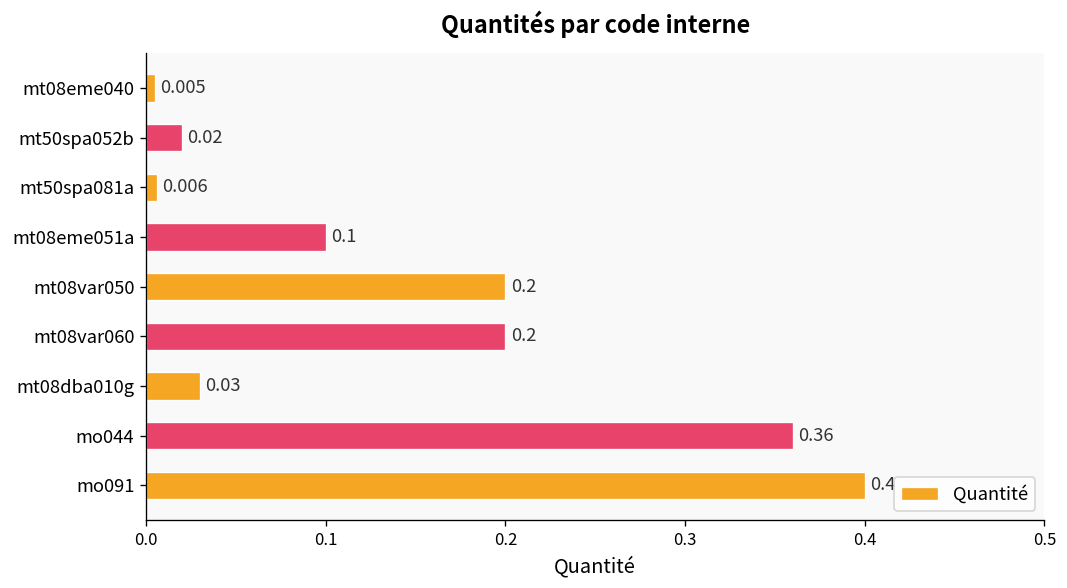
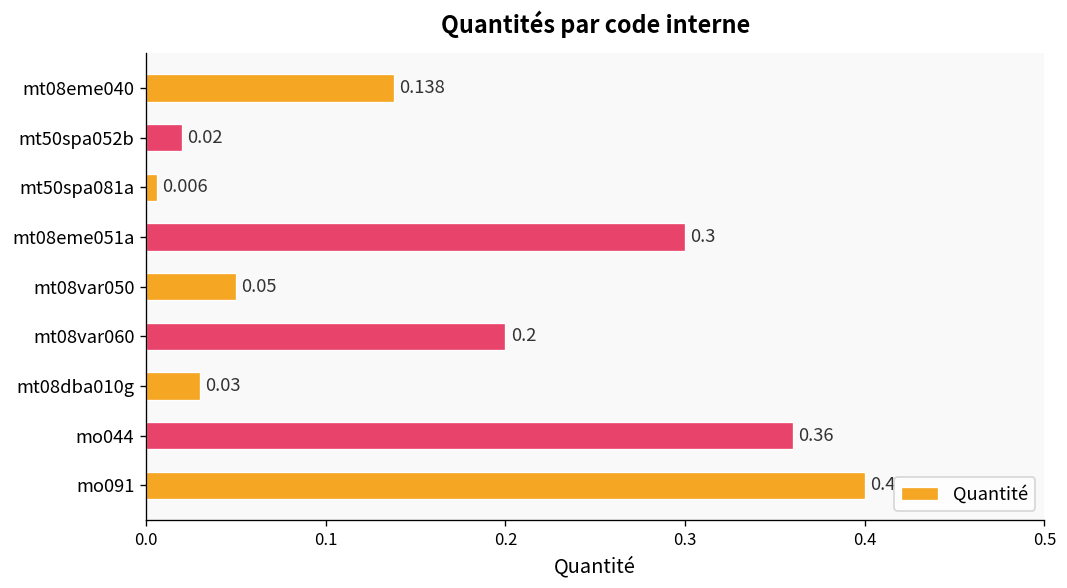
  {
-   "mt08eme040": 0.005,
+   "mt08eme040": 0.138,
    "mt50spa052b": 0.02,
    "mt50spa081a": 0.006,
-   "mt08eme051a": 0.1,
-   "mt08var050": 0.2,
+   "mt08eme051a": 0.3,
+   "mt08var050": 0.05,
    "mt08var060": 0.2,
    "mt08dba010g": 0.03,
    "mo044": 0.36
  }
